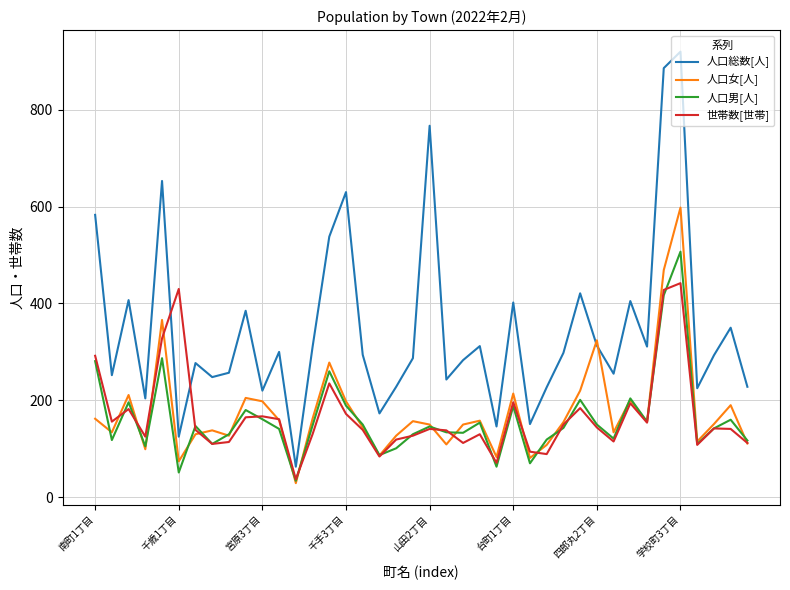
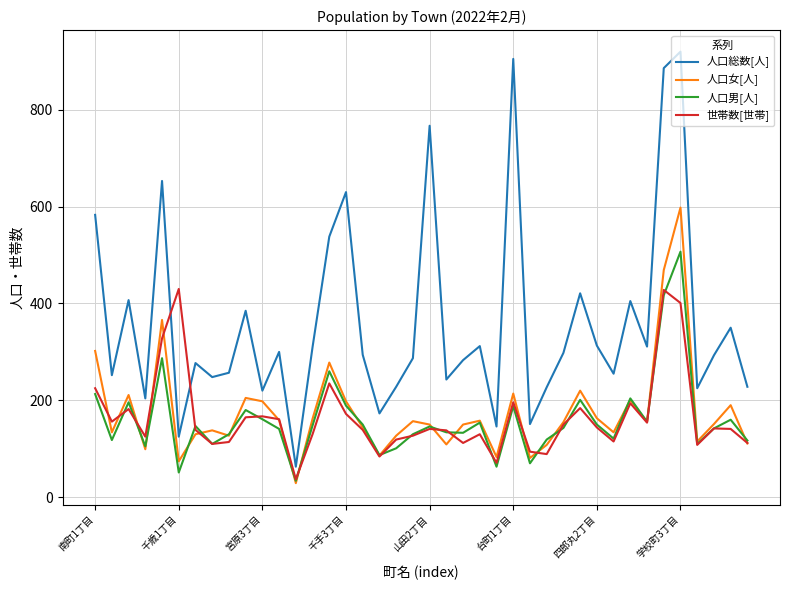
  {
    "人口総数[人]": {
      "南町1丁目": 580,
      "千歳1丁目": 130,
      "宮原3丁目": 220,
      "千手3丁目": 630,
      "山田2丁目": 770,
-     "台町1丁目": 400,
+     "台町1丁目": 910,
      "四郎丸2丁目": 310
    },
    "人口女[人]": {
-     "南町1丁目": 160,
+     "南町1丁目": 300,
      "千歳1丁目": 70,
      "宮原3丁目": 200,
      "千手3丁目": 200,
      "台町1丁目": 210,
-     "四郎丸2丁目": 320,
+     "四郎丸2丁目": 160,
      "学校町3丁目": 600
    },
    "人口男[人]": {
-     "南町1丁目": 280,
+     "南町1丁目": 210,
      "千歳1丁目": 50,
      "宮原3丁目": 160,
      "千手3丁目": 190,
      "台町1丁目": 190,
      "四郎丸2丁目": 150,
      "学校町3丁目": 510
    },
    "世帯数[世帯]": {
-     "南町1丁目": 290,
+     "南町1丁目": 230,
      "千歳1丁目": 430,
      "宮原3丁目": 170,
      "千手3丁目": 170,
      "台町1丁目": 200,
      "四郎丸2丁目": 140,
-     "学校町3丁目": 440
+     "学校町3丁目": 400
    }
  }
